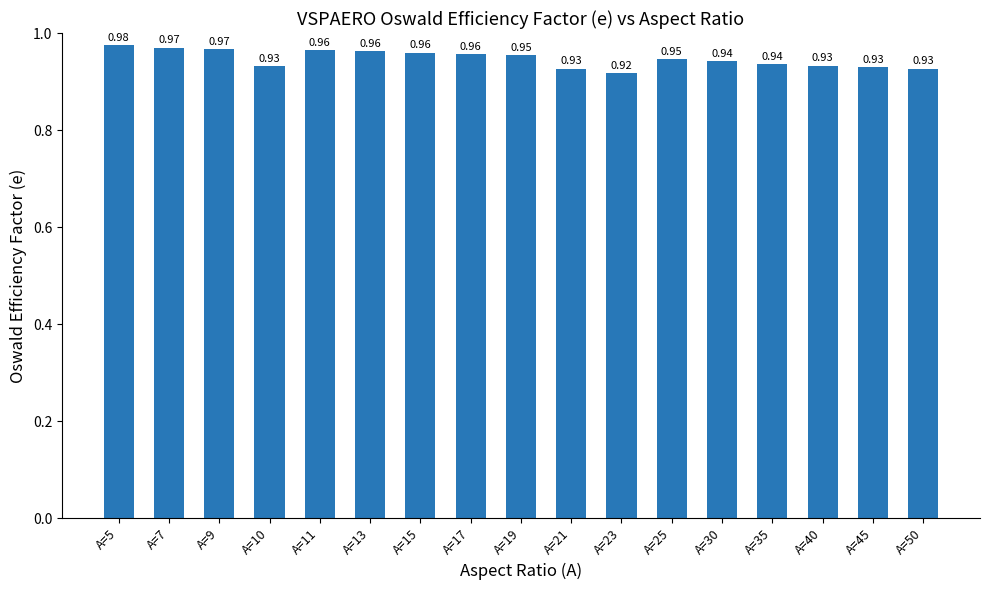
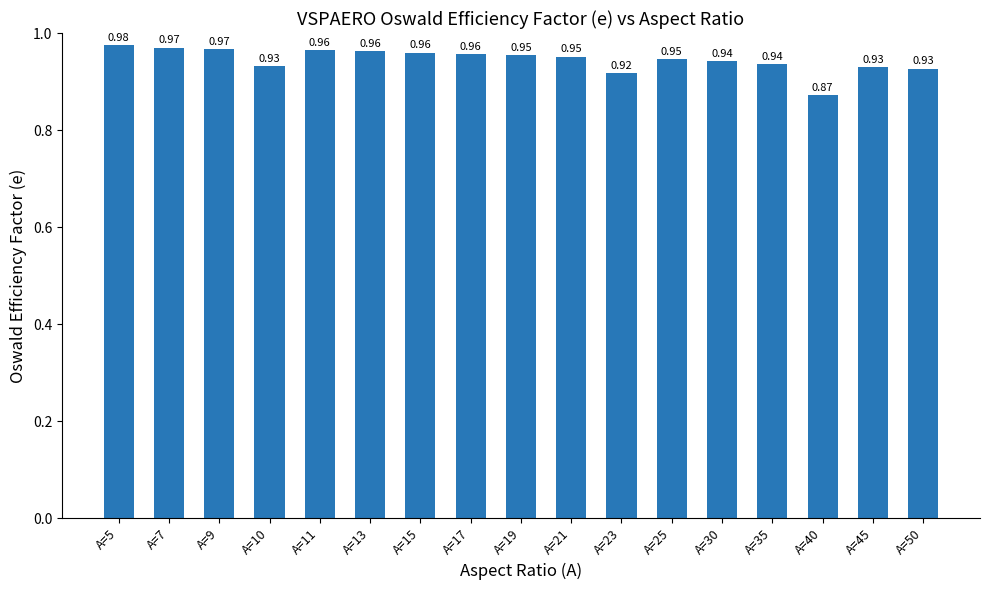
  {
    "A=5": 0.98,
    "A=7": 0.97,
    "A=9": 0.97,
    "A=10": 0.93,
    "A=11": 0.96,
    "A=13": 0.96,
    "A=15": 0.96,
    "A=17": 0.96,
    "A=19": 0.95,
-   "A=21": 0.93,
+   "A=21": 0.95,
    "A=23": 0.92,
    "A=25": 0.95,
    "A=30": 0.94,
    "A=35": 0.94,
-   "A=40": 0.93,
+   "A=40": 0.87,
    "A=45": 0.93,
    "A=50": 0.93
  }
